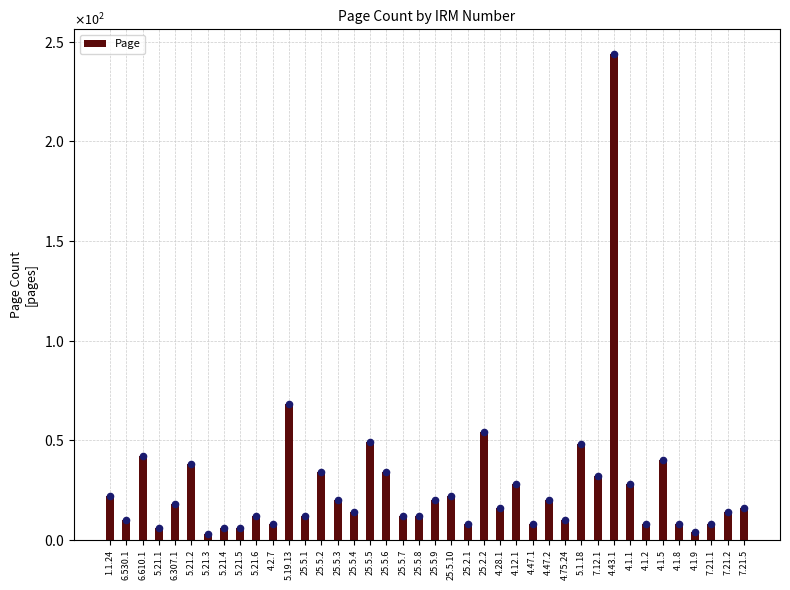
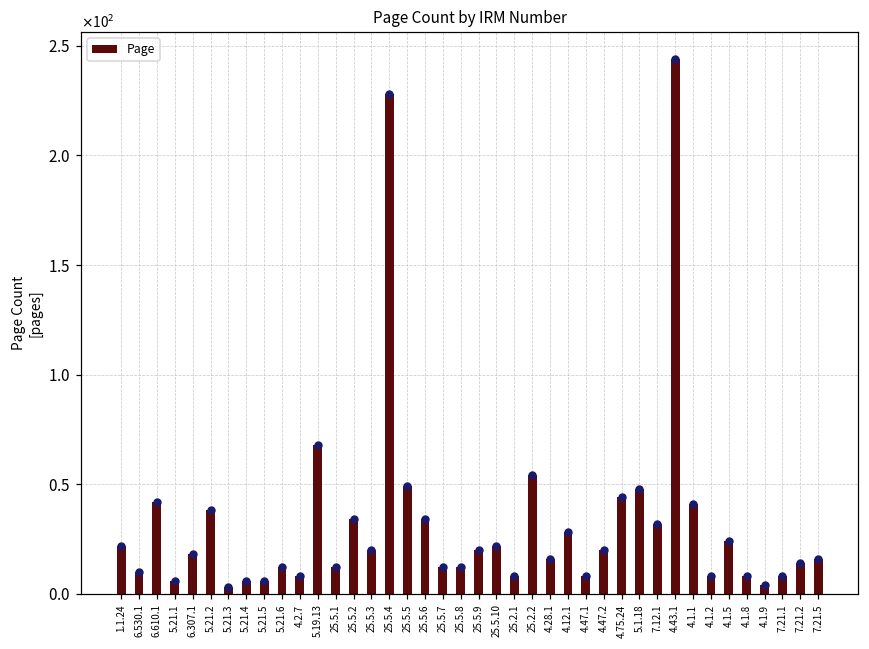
  {
    "1.1.24": 22,
    "6.530.1": 10,
    "6.610.1": 42,
    "5.21.1": 6,
    "6.307.1": 18,
    "5.21.2": 38,
    "5.21.3": 3,
    "5.21.4": 6,
    "5.21.5": 6,
    "5.21.6": 12,
    "4.2.7": 8,
    "5.19.13": 68,
    "25.5.1": 12,
    "25.5.2": 34,
    "25.5.3": 20,
-   "25.5.4": 14,
+   "25.5.4": 228,
    "25.5.5": 49,
    "25.5.6": 34,
    "25.5.7": 12,
    "25.5.8": 12,
    "25.5.9": 20,
    "25.5.10": 22,
    "25.2.1": 8,
    "25.2.2": 54,
    "4.28.1": 16,
    "4.12.1": 28,
    "4.47.1": 8,
    "4.47.2": 20,
-   "4.75.24": 10,
+   "4.75.24": 44,
    "5.1.18": 48,
    "7.12.1": 32,
    "4.43.1": 244,
-   "4.1.1": 28,
+   "4.1.1": 41,
    "4.1.2": 8,
-   "4.1.5": 40,
+   "4.1.5": 24,
    "4.1.8": 8,
    "4.1.9": 4,
    "7.21.1": 8,
    "7.21.2": 14,
    "7.21.5": 16
  }
